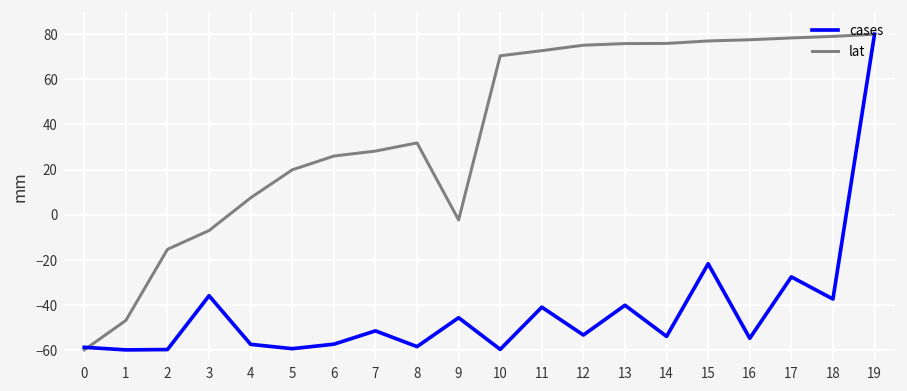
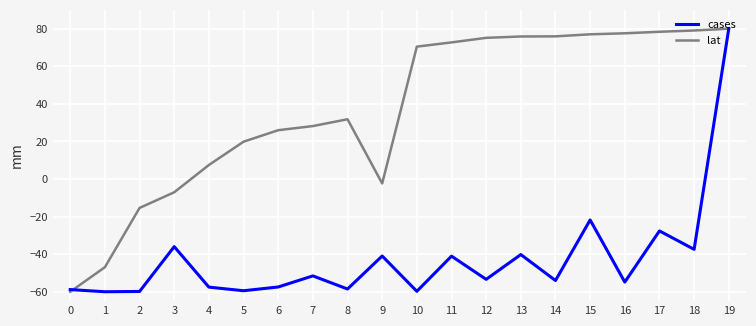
  {
    "cases": {
      "1": -60,
      "2": -60,
      "3": -36,
      "4": -58,
      "5": -59,
      "6": -57,
      "7": -52,
      "8": -59,
-     "9": -46,
+     "9": -41,
      "10": -60,
      "11": -41,
      "12": -53,
      "13": -40,
      "14": -54,
      "15": -22,
      "16": -55,
      "17": -28,
      "18": -37
    },
    "lat": {
      "1": -47,
      "2": -15,
      "3": -7,
      "4": 7,
      "5": 20,
      "6": 26,
      "7": 28,
      "8": 32,
      "9": -2,
      "10": 70,
      "11": 73,
      "12": 75,
      "13": 76,
      "14": 76,
      "15": 77,
      "16": 78,
      "17": 78,
      "18": 79
    }
  }
